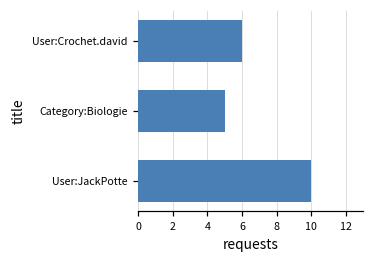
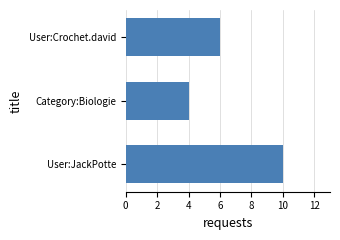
  {
    "User:Crochet.david": 6,
-   "Category:Biologie": 5,
+   "Category:Biologie": 4,
    "User:JackPotte": 10
  }
